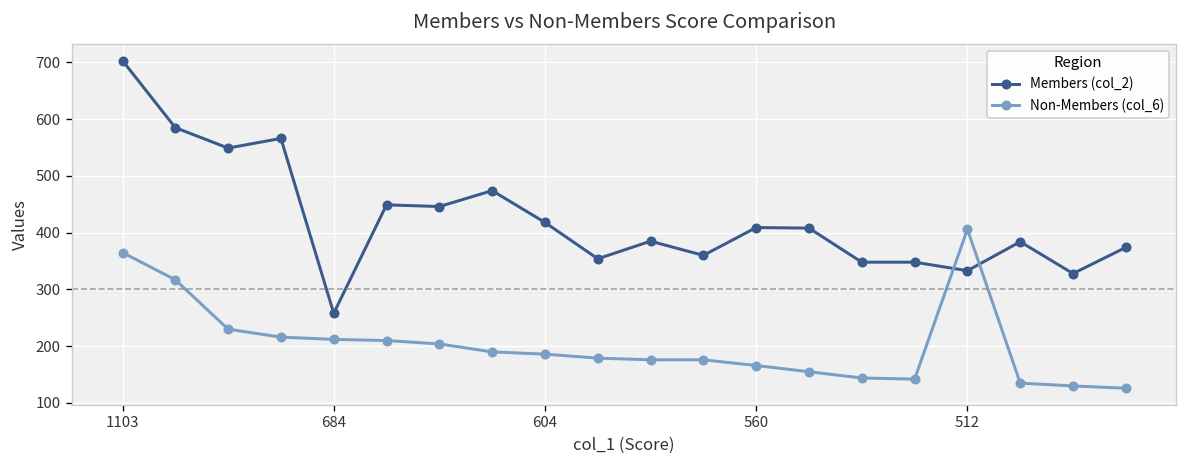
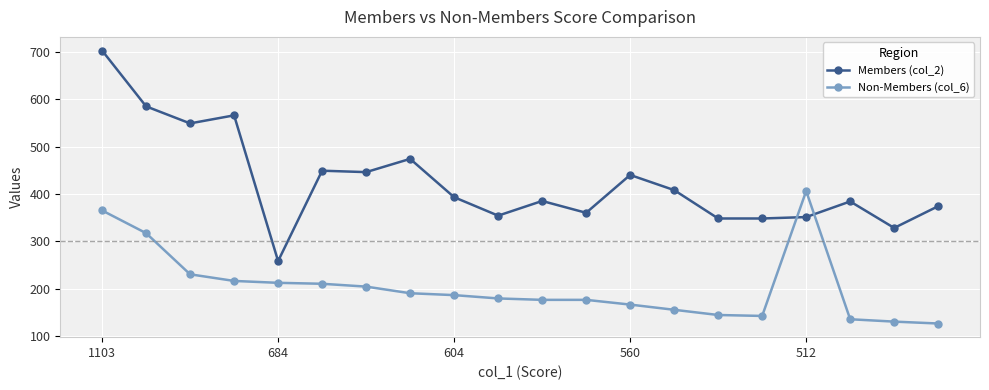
  {
    "Members (col_2)": {
      "1103": 700,
      "684": 260,
-     "604": 420,
-     "560": 410,
-     "512": 330
+     "604": 390,
+     "560": 440,
+     "512": 350
    },
    "Non-Members (col_6)": {
      "1103": 370,
      "684": 210,
      "604": 190,
      "560": 170,
      "512": 410
    }
  }
